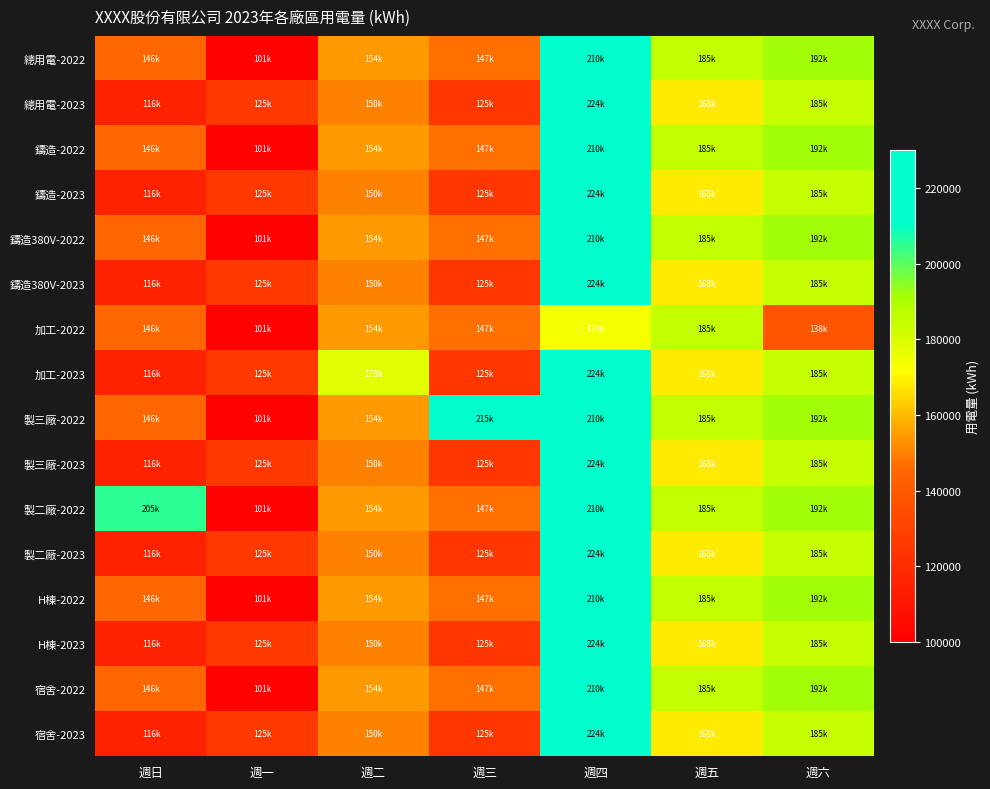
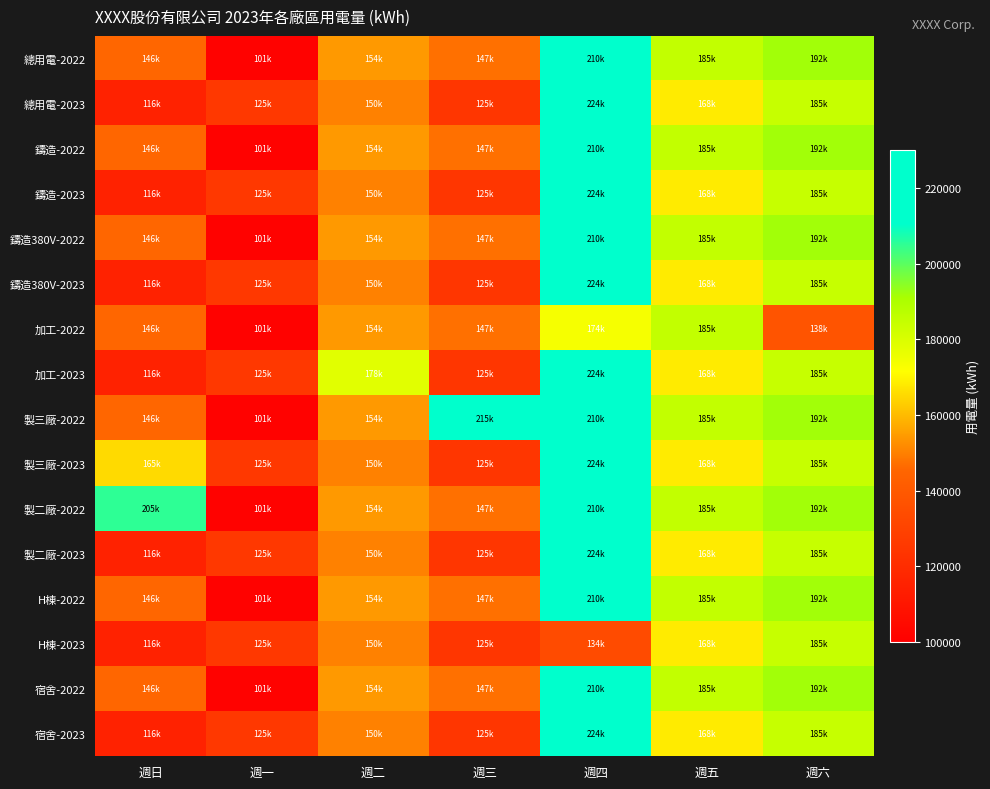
  {
    "總用電-2022": {
      "週日": "146k",
      "週一": "101k",
      "週二": "154k",
      "週三": "147k",
      "週四": "210k",
      "週五": "185k",
      "週六": "192k"
    },
    "總用電-2023": {
      "週日": "116k",
      "週一": "125k",
      "週二": "150k",
      "週三": "125k",
      "週四": "224k",
      "週五": "168k",
      "週六": "185k"
    },
    "鑄造-2022": {
      "週日": "146k",
      "週一": "101k",
      "週二": "154k",
      "週三": "147k",
      "週四": "210k",
      "週五": "185k",
      "週六": "192k"
    },
    "鑄造-2023": {
      "週日": "116k",
      "週一": "125k",
      "週二": "150k",
      "週三": "125k",
      "週四": "224k",
      "週五": "168k",
      "週六": "185k"
    },
    "鑄造380V-2022": {
      "週日": "146k",
      "週一": "101k",
      "週二": "154k",
      "週三": "147k",
      "週四": "210k",
      "週五": "185k",
      "週六": "192k"
    },
    "鑄造380V-2023": {
      "週日": "116k",
      "週一": "125k",
      "週二": "150k",
      "週三": "125k",
      "週四": "224k",
      "週五": "168k",
      "週六": "185k"
    },
    "加工-2022": {
      "週日": "146k",
      "週一": "101k",
      "週二": "154k",
      "週三": "147k",
      "週四": "174k",
      "週五": "185k",
      "週六": "138k"
    },
    "加工-2023": {
      "週日": "116k",
      "週一": "125k",
      "週二": "178k",
      "週三": "125k",
      "週四": "224k",
      "週五": "168k",
      "週六": "185k"
    },
    "製三廠-2022": {
      "週日": "146k",
      "週一": "101k",
      "週二": "154k",
      "週三": "215k",
      "週四": "210k",
      "週五": "185k",
      "週六": "192k"
    },
    "製三廠-2023": {
-     "週日": "116k",
+     "週日": "165k",
      "週一": "125k",
      "週二": "150k",
      "週三": "125k",
      "週四": "224k",
      "週五": "168k",
      "週六": "185k"
    },
    "製二廠-2022": {
      "週日": "205k",
      "週一": "101k",
      "週二": "154k",
      "週三": "147k",
      "週四": "210k",
      "週五": "185k",
      "週六": "192k"
    },
    "製二廠-2023": {
      "週日": "116k",
      "週一": "125k",
      "週二": "150k",
      "週三": "125k",
      "週四": "224k",
      "週五": "168k",
      "週六": "185k"
    },
    "H棟-2022": {
      "週日": "146k",
      "週一": "101k",
      "週二": "154k",
      "週三": "147k",
      "週四": "210k",
      "週五": "185k",
      "週六": "192k"
    },
    "H棟-2023": {
      "週日": "116k",
      "週一": "125k",
      "週二": "150k",
      "週三": "125k",
-     "週四": "224k",
+     "週四": "134k",
      "週五": "168k",
      "週六": "185k"
    },
    "宿舍-2022": {
      "週日": "146k",
      "週一": "101k",
      "週二": "154k",
      "週三": "147k",
      "週四": "210k",
      "週五": "185k",
      "週六": "192k"
    },
    "宿舍-2023": {
      "週日": "116k",
      "週一": "125k",
      "週二": "150k",
      "週三": "125k",
      "週四": "224k",
      "週五": "168k",
      "週六": "185k"
    }
  }
